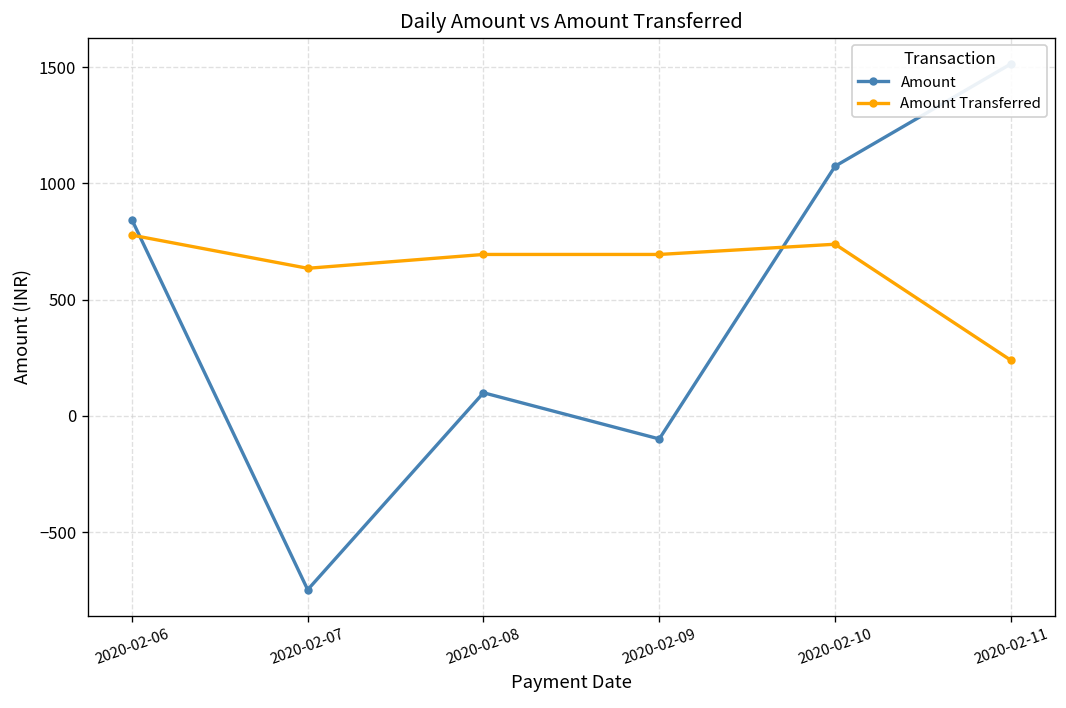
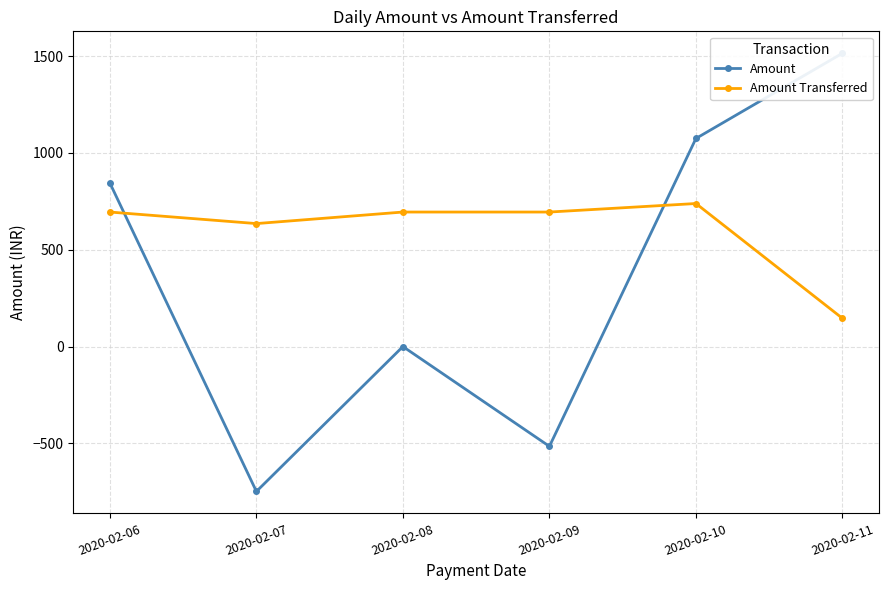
  {
    "Amount": {
      "2020-02-06": 840,
      "2020-02-07": -750,
-     "2020-02-08": 100,
-     "2020-02-09": -100,
+     "2020-02-08": 0,
+     "2020-02-09": -520,
      "2020-02-10": 1070
    },
    "Amount Transferred": {
-     "2020-02-06": 780,
+     "2020-02-06": 690,
      "2020-02-07": 630,
      "2020-02-08": 690,
      "2020-02-09": 690,
      "2020-02-10": 740,
-     "2020-02-11": 240
+     "2020-02-11": 150
    }
  }
